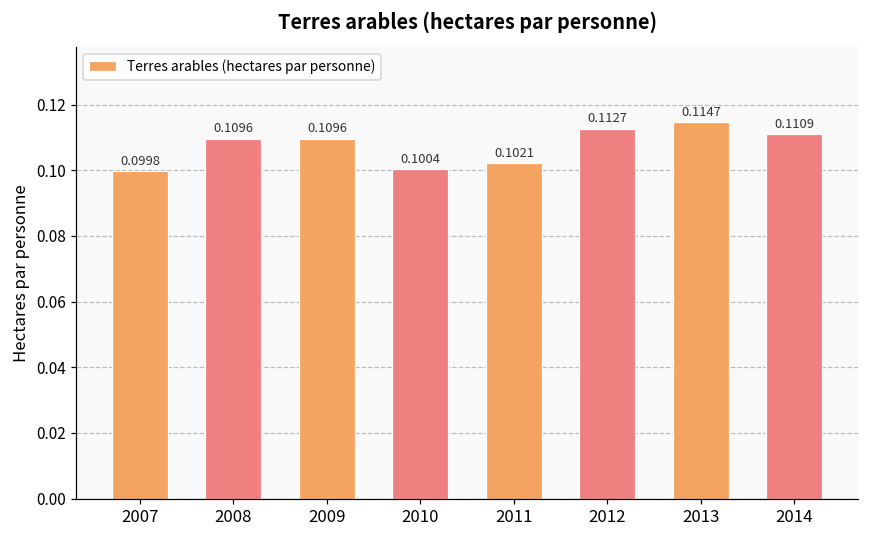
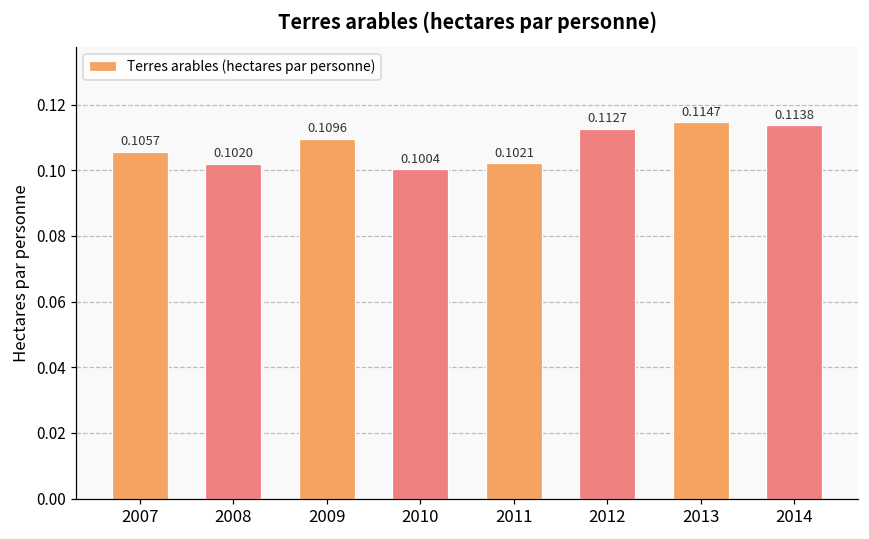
  {
-   "2007": 0.0998,
-   "2008": 0.1096,
+   "2007": 0.1057,
+   "2008": 0.1020,
    "2009": 0.1096,
    "2010": 0.1004,
    "2011": 0.1021,
    "2012": 0.1127,
    "2013": 0.1147,
-   "2014": 0.1109
+   "2014": 0.1138
  }
